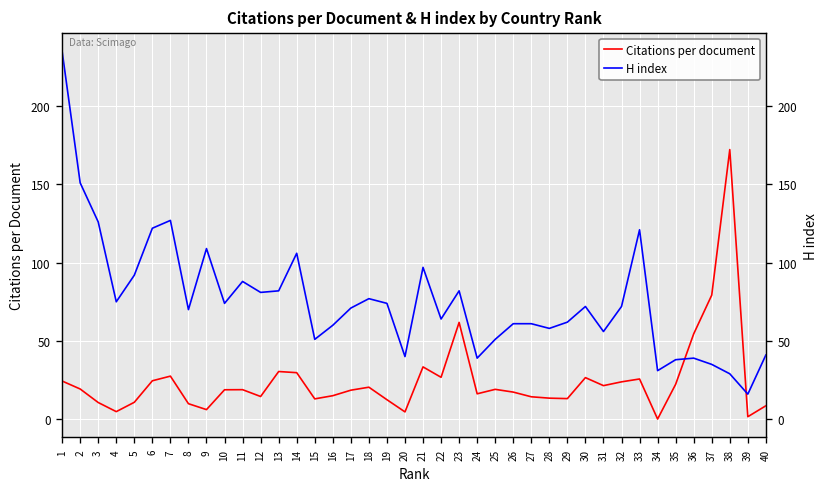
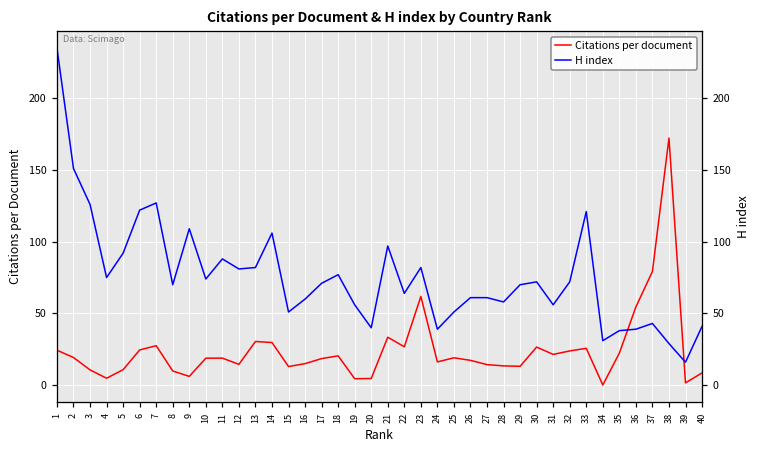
  {
    "Citations per document": {
      "1": 24,
      "2": 19,
      "3": 11,
      "4": 5,
      "5": 11,
      "6": 25,
      "7": 28,
      "8": 10,
      "9": 6,
      "10": 19,
      "11": 19,
      "12": 14,
      "13": 30,
      "14": 30,
      "15": 13,
      "16": 15,
      "17": 19,
      "18": 20,
-     "19": 12,
+     "19": 4,
      "20": 5,
      "21": 33,
      "22": 27,
      "23": 62,
      "24": 16,
      "25": 19,
      "26": 17,
      "27": 14,
      "28": 13,
      "29": 13,
      "30": 27,
      "31": 21,
      "32": 24,
      "33": 26,
      "34": 0,
      "35": 22,
      "36": 55,
      "37": 79,
      "38": 172,
      "39": 2,
      "40": 9
    },
    "H index": {
      "1": 235,
      "2": 151,
      "3": 126,
      "4": 75,
      "5": 92,
      "6": 122,
      "7": 127,
      "8": 70,
      "9": 109,
      "10": 74,
      "11": 88,
      "12": 81,
      "13": 82,
      "14": 106,
      "15": 51,
      "16": 60,
      "17": 71,
      "18": 77,
-     "19": 74,
+     "19": 56,
      "20": 40,
      "21": 97,
      "22": 64,
      "23": 82,
      "24": 39,
      "25": 51,
      "26": 61,
      "27": 61,
      "28": 58,
-     "29": 62,
+     "29": 70,
      "30": 72,
      "31": 56,
      "32": 72,
      "33": 121,
      "34": 31,
      "35": 38,
      "36": 39,
-     "37": 35,
+     "37": 43,
      "38": 29,
      "39": 16,
      "40": 41
    }
  }
